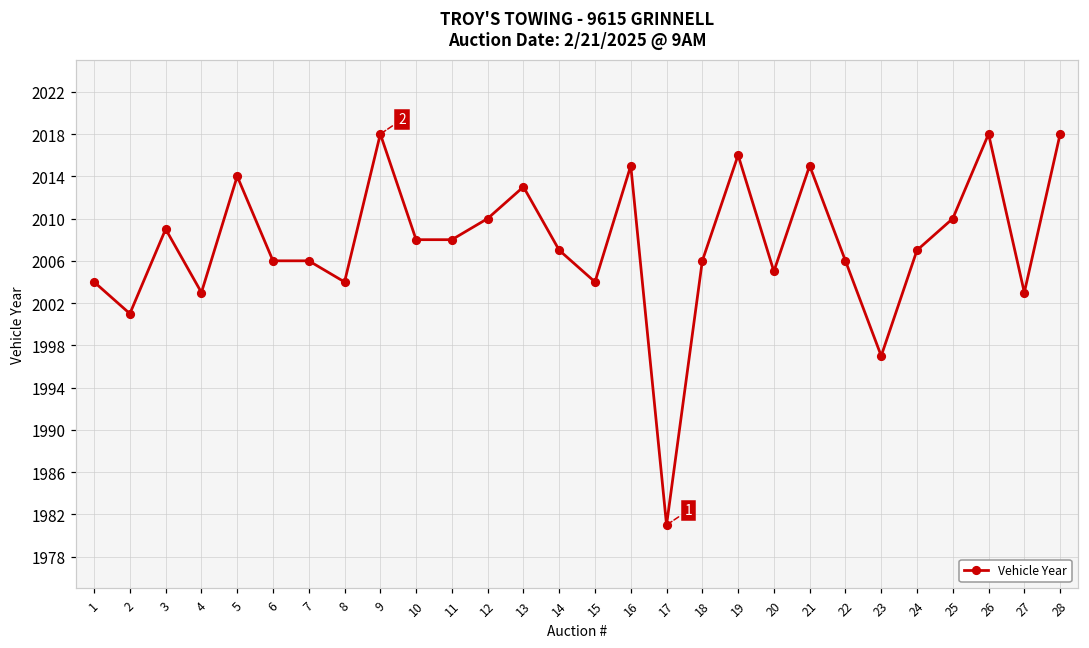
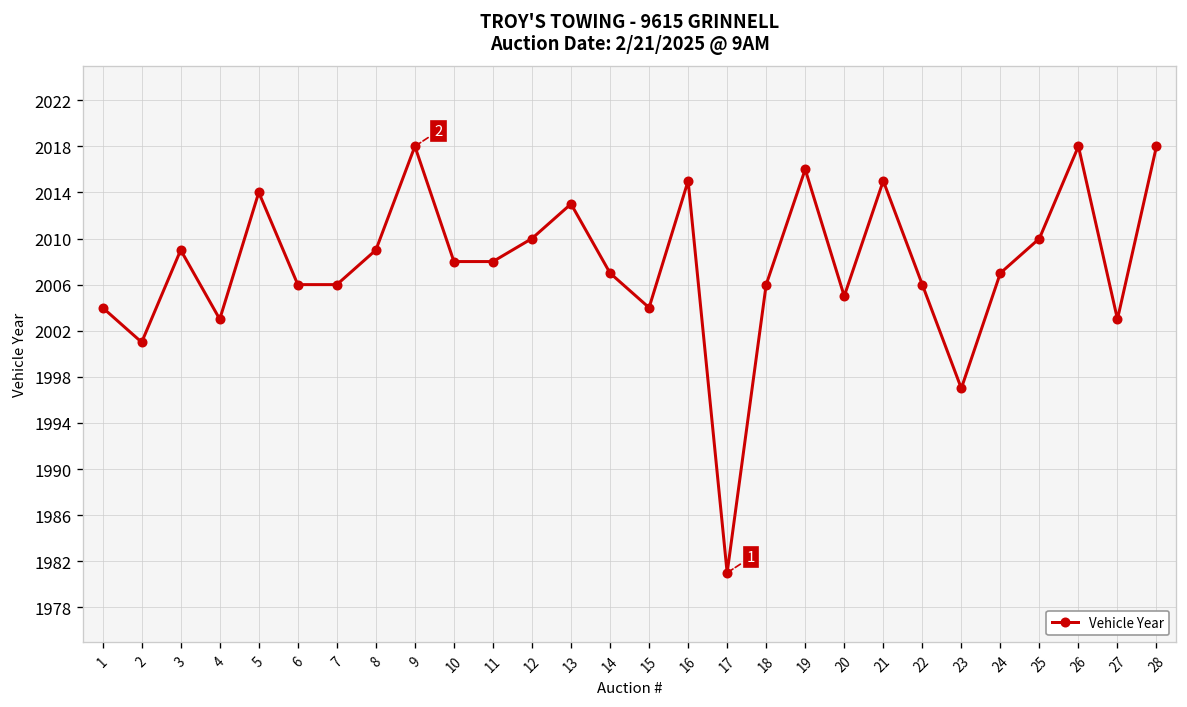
  {
    "1": 2004,
    "2": 2001,
    "3": 2009,
    "4": 2003,
    "5": 2014,
    "6": 2006,
    "7": 2006,
-   "8": 2004,
+   "8": 2009,
    "10": 2008,
    "11": 2008,
    "12": 2010,
    "13": 2013,
    "14": 2007,
    "15": 2004,
    "16": 2015,
    "18": 2006,
    "19": 2016,
    "20": 2005,
    "21": 2015,
    "22": 2006,
    "23": 1997,
    "24": 2007,
    "25": 2010,
    "26": 2018,
    "27": 2003,
    "28": 2018
  }
